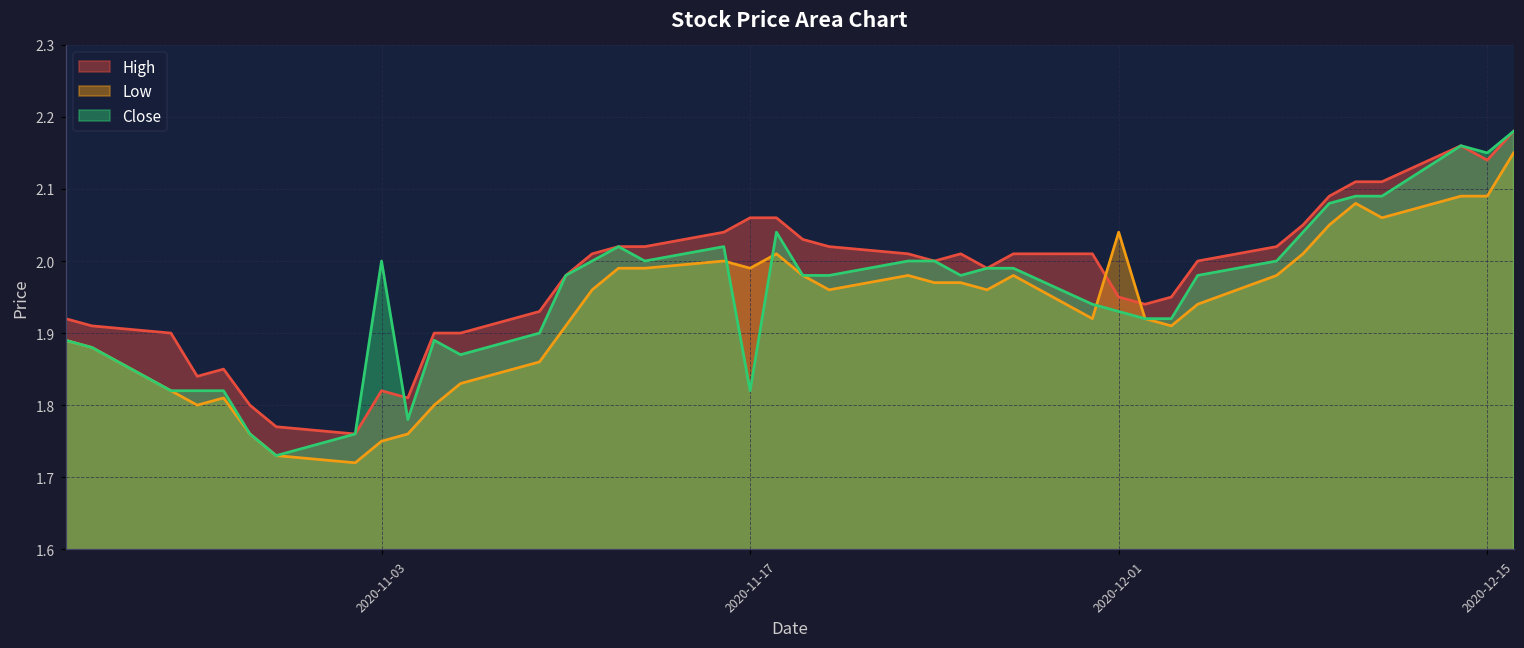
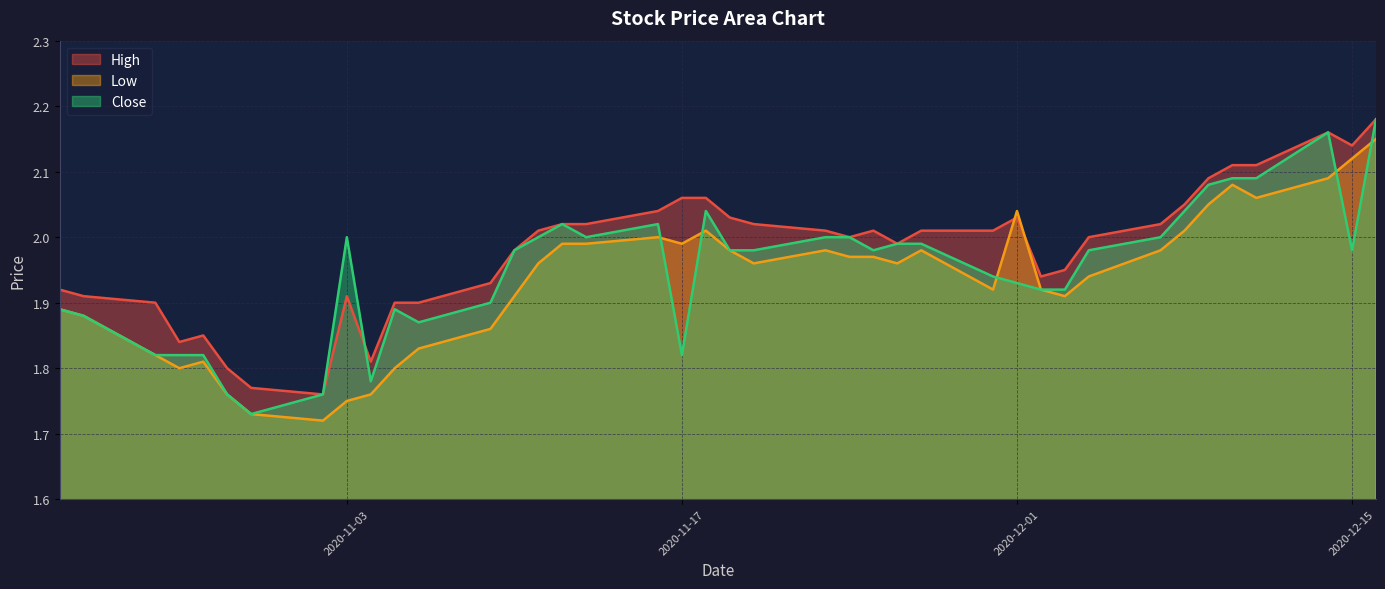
  {
    "High": {
-     "2020-11-03": 1.82,
+     "2020-11-03": 1.91,
      "2020-11-17": 2.06,
-     "2020-12-01": 1.95,
+     "2020-12-01": 2.03,
      "2020-12-15": 2.14
    },
    "Low": {
      "2020-11-03": 1.75,
      "2020-11-17": 1.99,
      "2020-12-01": 2.04,
-     "2020-12-15": 2.09
+     "2020-12-15": 2.12
    },
    "Close": {
      "2020-11-03": 2.00,
      "2020-11-17": 1.82,
      "2020-12-01": 1.93,
-     "2020-12-15": 2.15
+     "2020-12-15": 1.98
    }
  }
